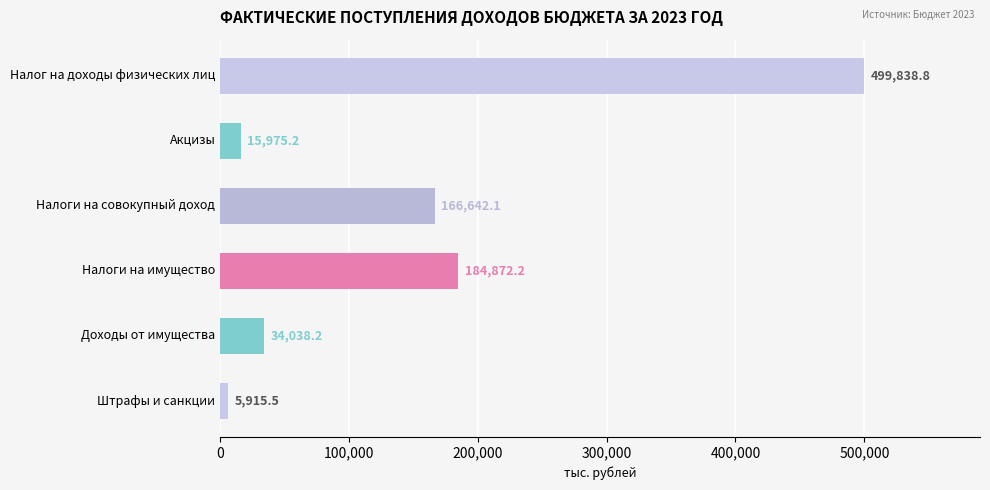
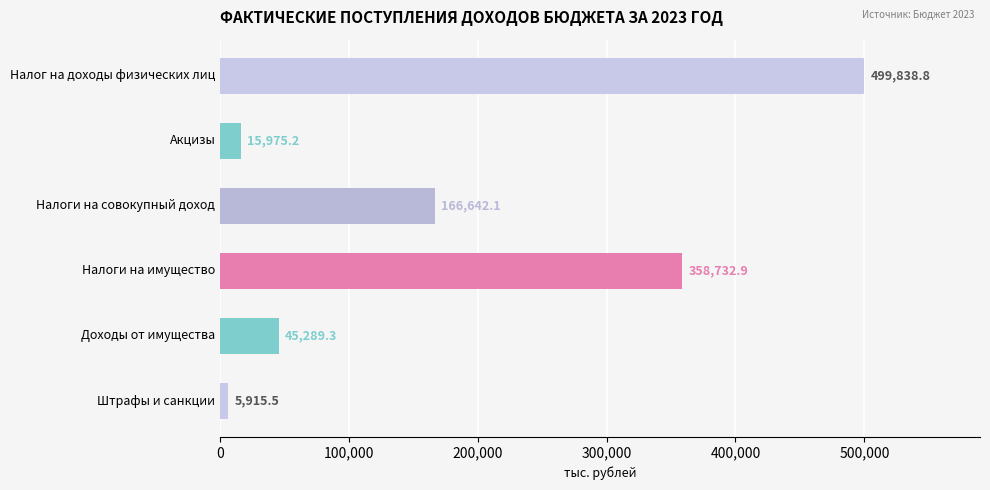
  {
    "Налог на доходы физических лиц": "499,838.8",
    "Акцизы": "15,975.2",
    "Налоги на совокупный доход": "166,642.1",
-   "Налоги на имущество": "184,872.2",
-   "Доходы от имущества": "34,038.2",
+   "Налоги на имущество": "358,732.9",
+   "Доходы от имущества": "45,289.3",
    "Штрафы и санкции": "5,915.5"
  }
